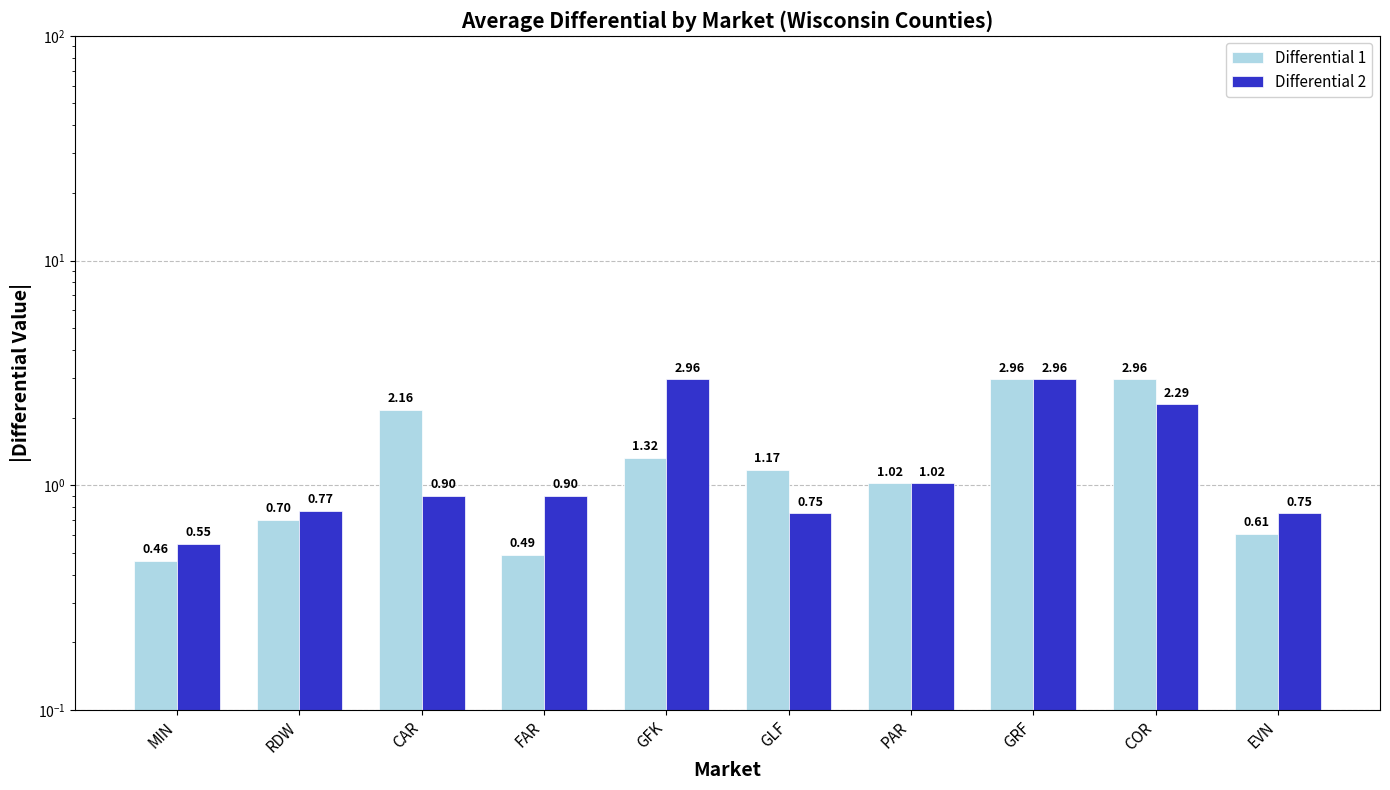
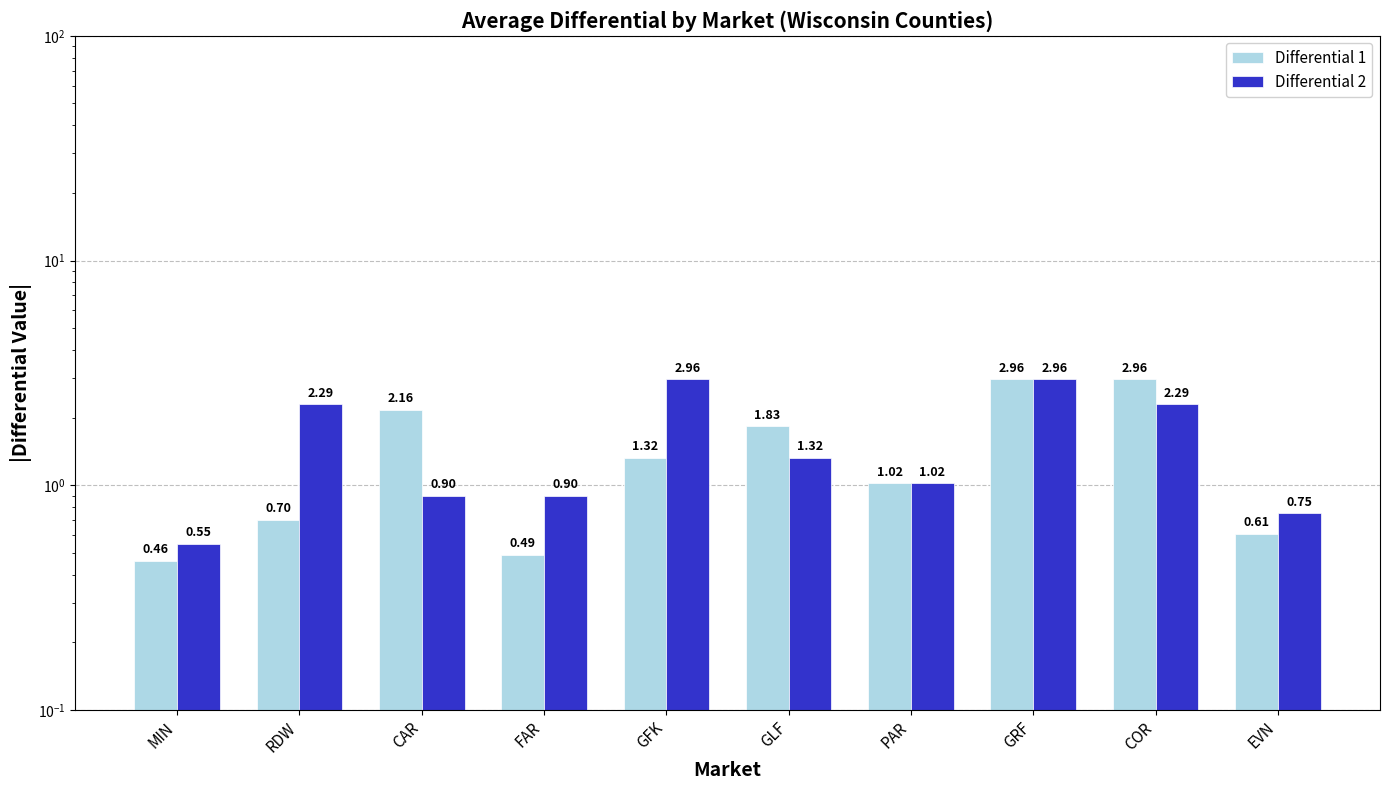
  {
    "Differential 1": {
      "MIN": 0.46,
      "RDW": 0.70,
      "CAR": 2.16,
      "FAR": 0.49,
      "GFK": 1.32,
-     "GLF": 1.17,
+     "GLF": 1.83,
      "PAR": 1.02,
      "GRF": 2.96,
      "COR": 2.96,
      "EVN": 0.61
    },
    "Differential 2": {
      "MIN": 0.55,
-     "RDW": 0.77,
+     "RDW": 2.29,
      "CAR": 0.90,
      "FAR": 0.90,
      "GFK": 2.96,
-     "GLF": 0.75,
+     "GLF": 1.32,
      "PAR": 1.02,
      "GRF": 2.96,
      "COR": 2.29,
      "EVN": 0.75
    }
  }
